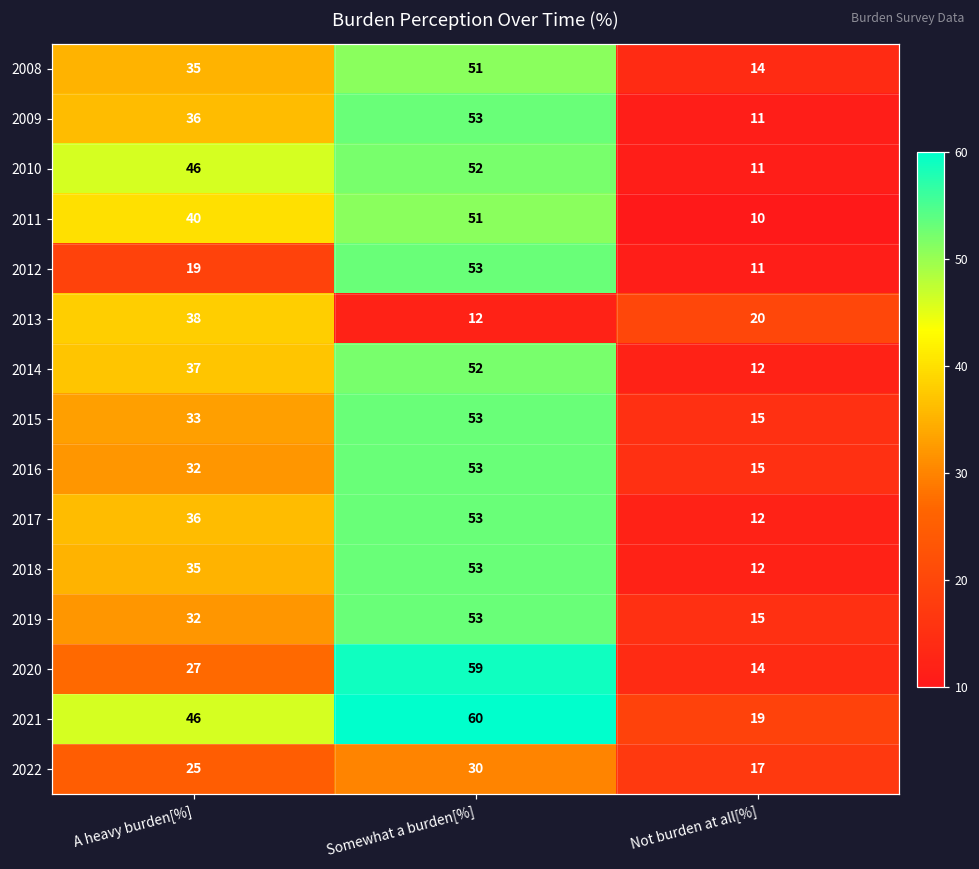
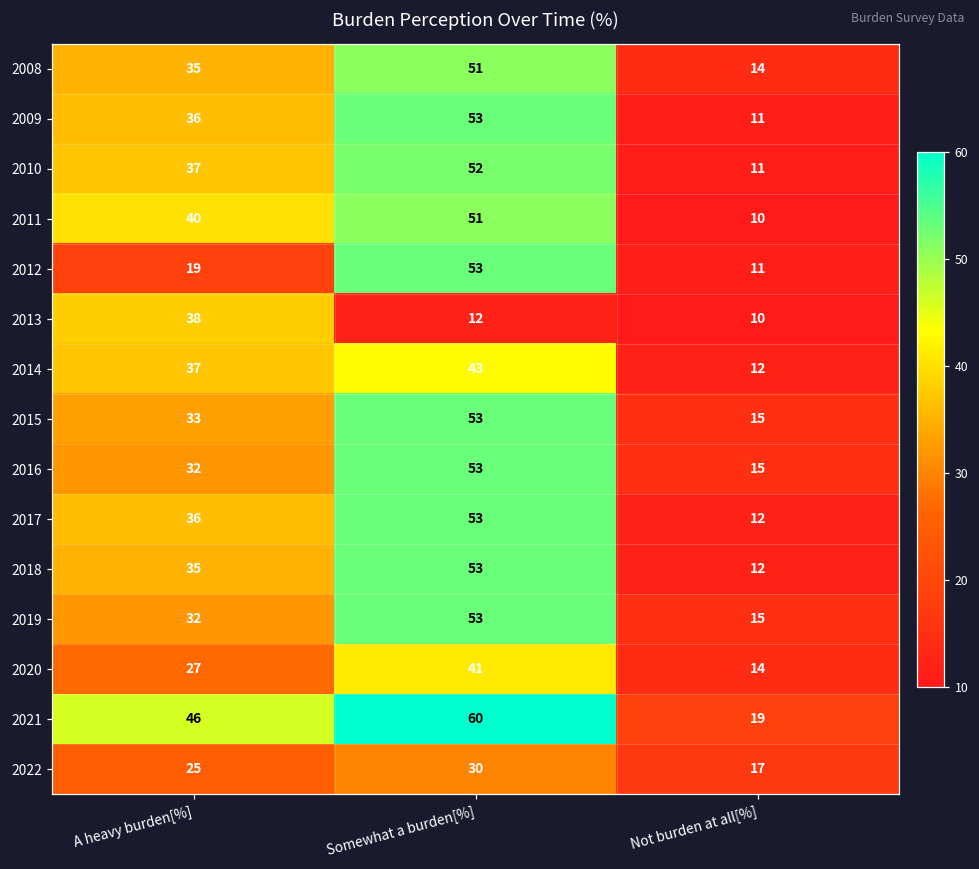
  {
    "2008": {
      "A heavy burden[%]": 35,
      "Somewhat a burden[%]": 51,
      "Not burden at all[%]": 14
    },
    "2009": {
      "A heavy burden[%]": 36,
      "Somewhat a burden[%]": 53,
      "Not burden at all[%]": 11
    },
    "2010": {
-     "A heavy burden[%]": 46,
+     "A heavy burden[%]": 37,
      "Somewhat a burden[%]": 52,
      "Not burden at all[%]": 11
    },
    "2011": {
      "A heavy burden[%]": 40,
      "Somewhat a burden[%]": 51,
      "Not burden at all[%]": 10
    },
    "2012": {
      "A heavy burden[%]": 19,
      "Somewhat a burden[%]": 53,
      "Not burden at all[%]": 11
    },
    "2013": {
      "A heavy burden[%]": 38,
      "Somewhat a burden[%]": 12,
-     "Not burden at all[%]": 20
+     "Not burden at all[%]": 10
    },
    "2014": {
      "A heavy burden[%]": 37,
-     "Somewhat a burden[%]": 52,
+     "Somewhat a burden[%]": 43,
      "Not burden at all[%]": 12
    },
    "2015": {
      "A heavy burden[%]": 33,
      "Somewhat a burden[%]": 53,
      "Not burden at all[%]": 15
    },
    "2016": {
      "A heavy burden[%]": 32,
      "Somewhat a burden[%]": 53,
      "Not burden at all[%]": 15
    },
    "2017": {
      "A heavy burden[%]": 36,
      "Somewhat a burden[%]": 53,
      "Not burden at all[%]": 12
    },
    "2018": {
      "A heavy burden[%]": 35,
      "Somewhat a burden[%]": 53,
      "Not burden at all[%]": 12
    },
    "2019": {
      "A heavy burden[%]": 32,
      "Somewhat a burden[%]": 53,
      "Not burden at all[%]": 15
    },
    "2020": {
      "A heavy burden[%]": 27,
-     "Somewhat a burden[%]": 59,
+     "Somewhat a burden[%]": 41,
      "Not burden at all[%]": 14
    },
    "2021": {
      "A heavy burden[%]": 46,
      "Somewhat a burden[%]": 60,
      "Not burden at all[%]": 19
    },
    "2022": {
      "A heavy burden[%]": 25,
      "Somewhat a burden[%]": 30,
      "Not burden at all[%]": 17
    }
  }
